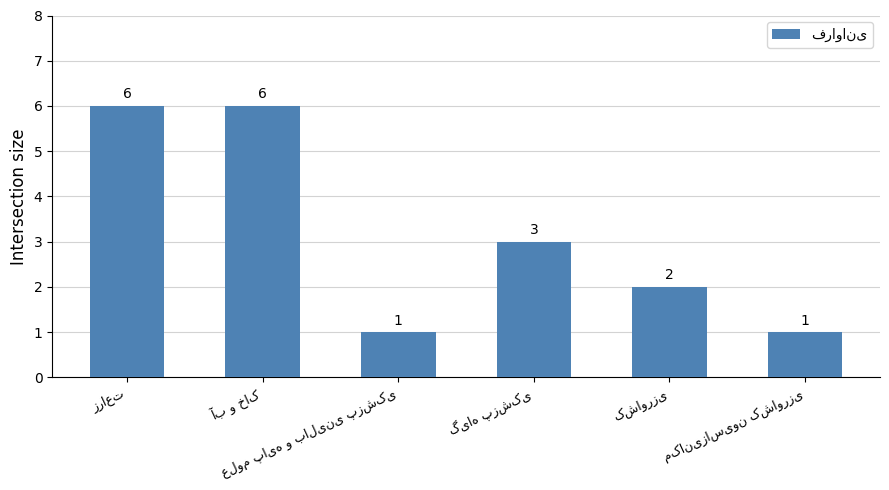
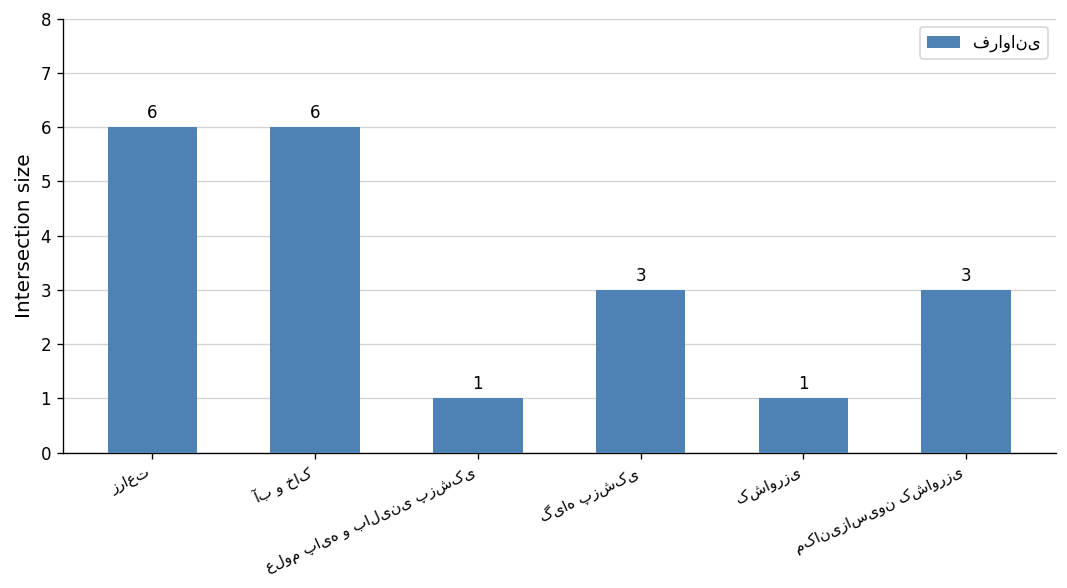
  {
    "زراعت": 6,
    "آب و خاک": 6,
    "علوم پایه و بالینی پزشکی": 1,
    "گیاه پزشکی": 3,
-   "کشاورزی": 2,
-   "مکانیزاسیون کشاورزی": 1
+   "کشاورزی": 1,
+   "مکانیزاسیون کشاورزی": 3
  }
